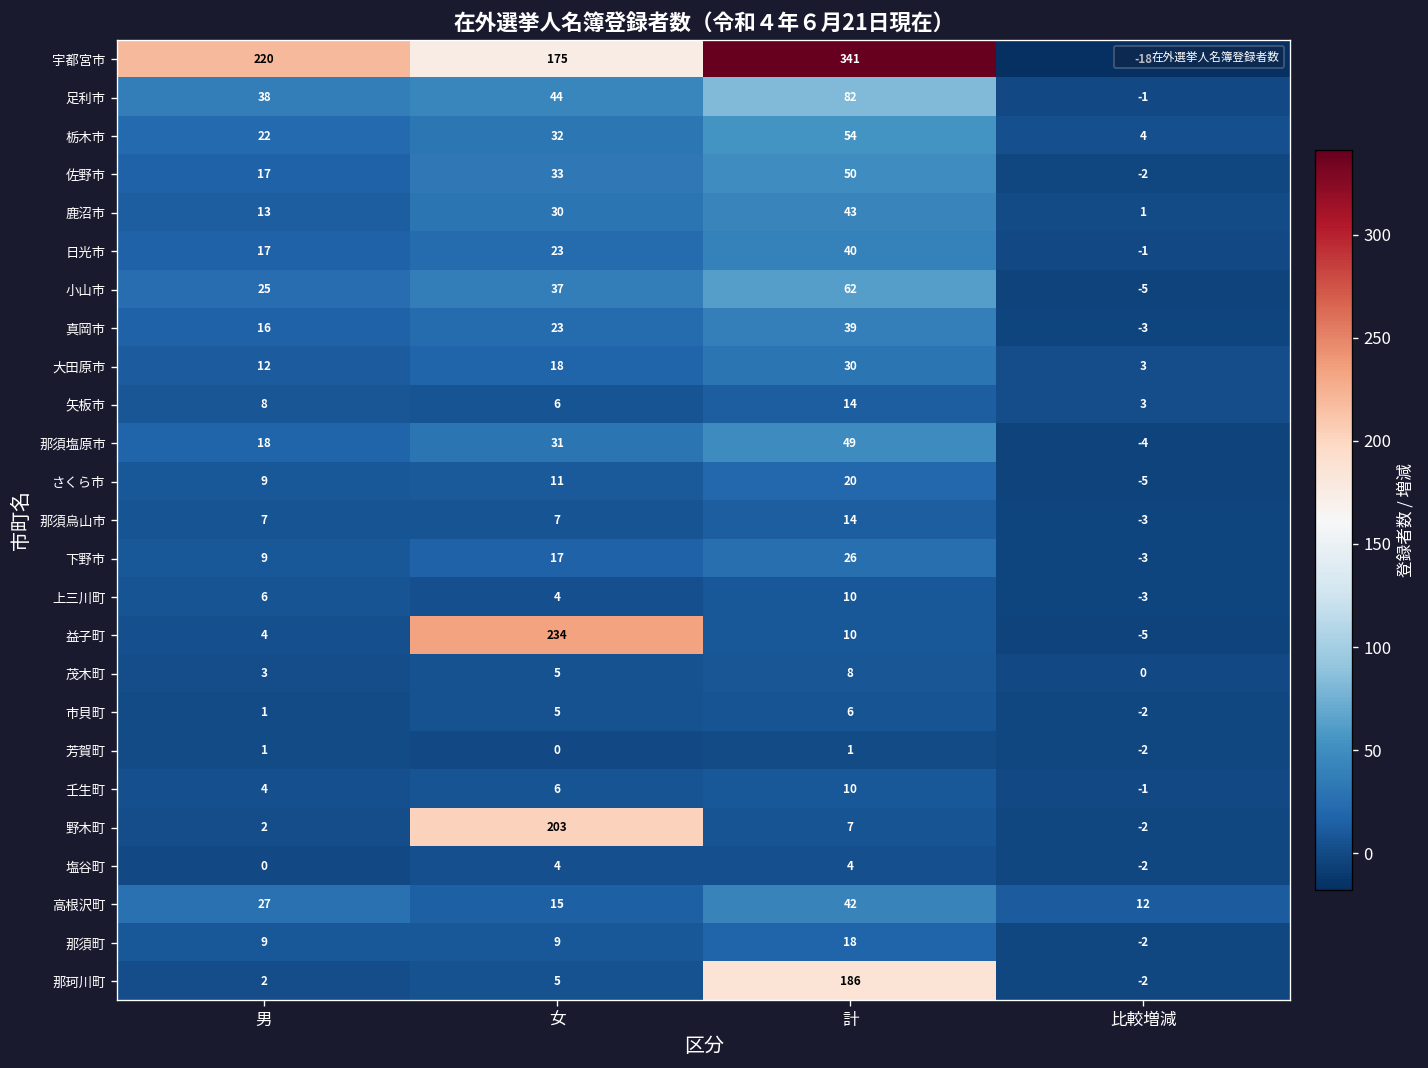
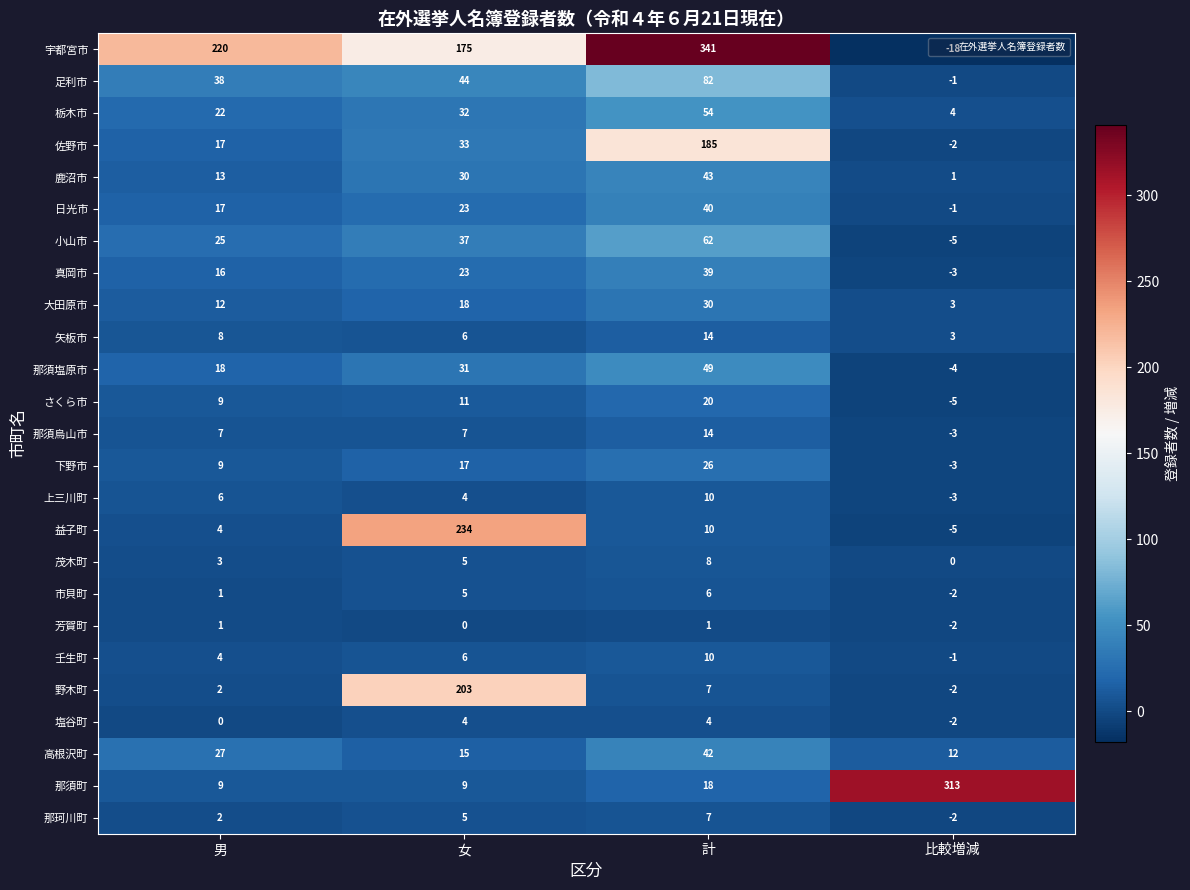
  {
    "宇都宮市": {
      "男": 220,
      "女": 175,
      "計": 341
    },
    "足利市": {
      "男": 38,
      "女": 44,
      "計": 82,
      "比較増減": -1
    },
    "栃木市": {
      "男": 22,
      "女": 32,
      "計": 54,
      "比較増減": 4
    },
    "佐野市": {
      "男": 17,
      "女": 33,
-     "計": 50,
+     "計": 185,
      "比較増減": -2
    },
    "鹿沼市": {
      "男": 13,
      "女": 30,
      "計": 43,
      "比較増減": 1
    },
    "日光市": {
      "男": 17,
      "女": 23,
      "計": 40,
      "比較増減": -1
    },
    "小山市": {
      "男": 25,
      "女": 37,
      "計": 62,
      "比較増減": -5
    },
    "真岡市": {
      "男": 16,
      "女": 23,
      "計": 39,
      "比較増減": -3
    },
    "大田原市": {
      "男": 12,
      "女": 18,
      "計": 30,
      "比較増減": 3
    },
    "矢板市": {
      "男": 8,
      "女": 6,
      "計": 14,
      "比較増減": 3
    },
    "那須塩原市": {
      "男": 18,
      "女": 31,
      "計": 49,
      "比較増減": -4
    },
    "さくら市": {
      "男": 9,
      "女": 11,
      "計": 20,
      "比較増減": -5
    },
    "那須烏山市": {
      "男": 7,
      "女": 7,
      "計": 14,
      "比較増減": -3
    },
    "下野市": {
      "男": 9,
      "女": 17,
      "計": 26,
      "比較増減": -3
    },
    "上三川町": {
      "男": 6,
      "女": 4,
      "計": 10,
      "比較増減": -3
    },
    "益子町": {
      "男": 4,
      "女": 234,
      "計": 10,
      "比較増減": -5
    },
    "茂木町": {
      "男": 3,
      "女": 5,
      "計": 8,
      "比較増減": 0
    },
    "市貝町": {
      "男": 1,
      "女": 5,
      "計": 6,
      "比較増減": -2
    },
    "芳賀町": {
      "男": 1,
      "女": 0,
      "計": 1,
      "比較増減": -2
    },
    "壬生町": {
      "男": 4,
      "女": 6,
      "計": 10,
      "比較増減": -1
    },
    "野木町": {
      "男": 2,
      "女": 203,
      "計": 7,
      "比較増減": -2
    },
    "塩谷町": {
      "男": 0,
      "女": 4,
      "計": 4,
      "比較増減": -2
    },
    "高根沢町": {
      "男": 27,
      "女": 15,
      "計": 42,
      "比較増減": 12
    },
    "那須町": {
      "男": 9,
      "女": 9,
      "計": 18,
-     "比較増減": -2
+     "比較増減": 313
    },
    "那珂川町": {
      "男": 2,
      "女": 5,
-     "計": 186,
+     "計": 7,
      "比較増減": -2
    }
  }
